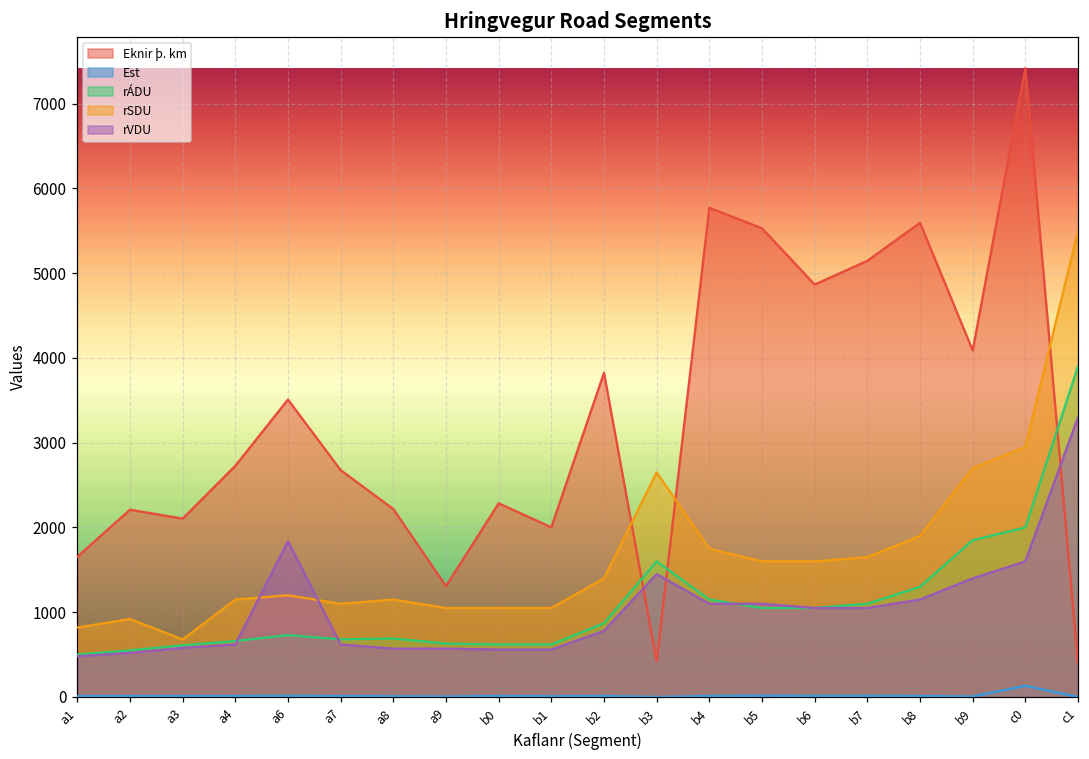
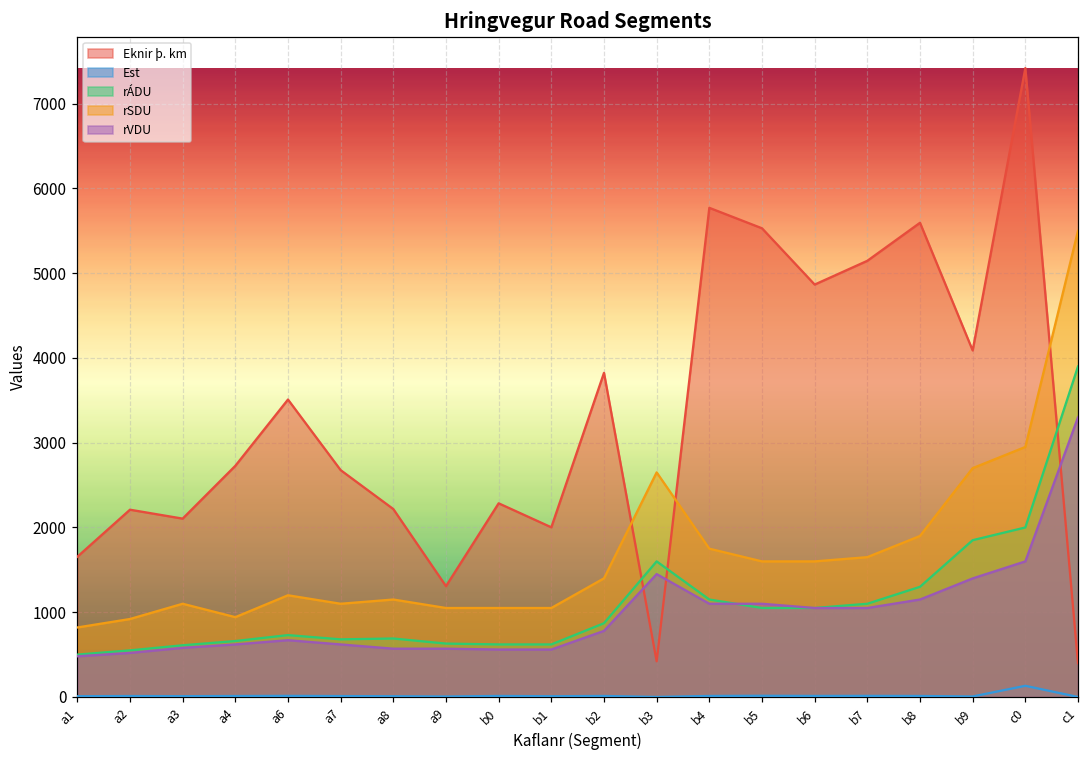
  {
    "Eknir þ. km": {
      "a1": 1700,
      "a2": 2200,
      "a3": 2100,
      "a4": 2700,
      "a6": 3500,
      "a7": 2700,
      "a8": 2200,
      "a9": 1300,
      "b0": 2300,
      "b1": 2000,
      "b2": 3800,
      "b3": 400,
      "b4": 5800,
      "b5": 5500,
      "b6": 4900,
      "b7": 5100,
      "b8": 5600,
      "b9": 4100,
      "c0": 7400,
      "c1": 400
    },
    "Est": {
      "a1": 0,
      "a2": 0,
      "a3": 0,
      "a4": 0,
      "a6": 0,
      "a7": 0,
      "a8": 0,
      "a9": 0,
      "b0": 0,
      "b1": 0,
      "b2": 0,
      "b3": 0,
      "b4": 0,
      "b5": 0,
      "b6": 0,
      "b7": 0,
      "b8": 0,
      "b9": 0,
      "c0": 100,
      "c1": 0
    },
    "rÁDU": {
      "a4": 700,
      "a6": 700,
      "a7": 700,
      "a8": 700,
      "a9": 600,
      "b0": 600,
      "b1": 600,
      "b2": 900,
      "b3": 1600,
      "b4": 1200,
      "b5": 1100,
      "b7": 1100,
      "b8": 1300,
      "b9": 1900,
      "c0": 2000,
      "c1": 3900
    },
    "rSDU": {
      "a1": 800,
      "a2": 900,
-     "a3": 700,
-     "a4": 1200,
+     "a3": 1100,
+     "a4": 900,
      "a6": 1200,
      "a7": 1100,
      "a8": 1200,
      "a9": 1100,
      "b0": 1100,
      "b1": 1100,
      "b2": 1400,
      "b3": 2700,
      "b4": 1800,
      "b5": 1600,
      "b6": 1600,
      "b7": 1700,
      "b8": 1900,
      "b9": 2700,
      "c0": 3000,
      "c1": 5500
    },
    "rVDU": {
      "a4": 600,
-     "a6": 1800,
+     "a6": 700,
      "a7": 600,
      "a8": 600,
      "a9": 600,
      "b0": 600,
      "b1": 600,
      "b2": 800,
      "b3": 1500,
      "b4": 1100,
      "b5": 1100,
      "b7": 1100,
      "b8": 1200,
      "b9": 1400,
      "c0": 1600,
      "c1": 3300
    }
  }
